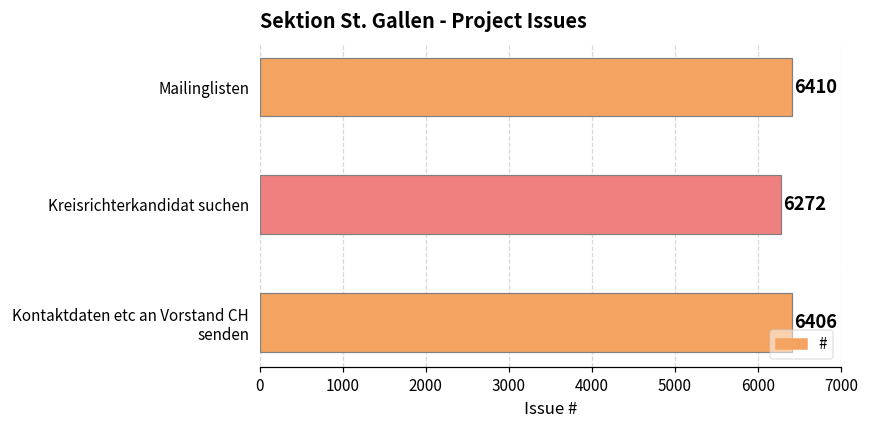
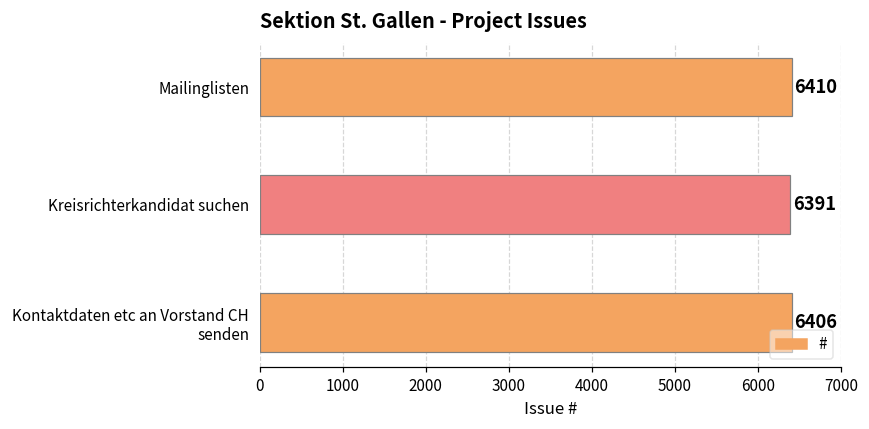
  {
    "Mailinglisten": 6410,
-   "Kreisrichterkandidat suchen": 6272
+   "Kreisrichterkandidat suchen": 6391
  }
